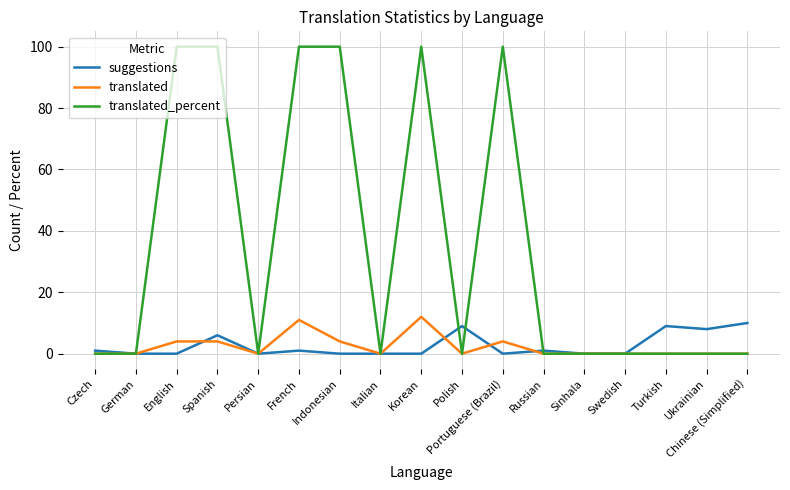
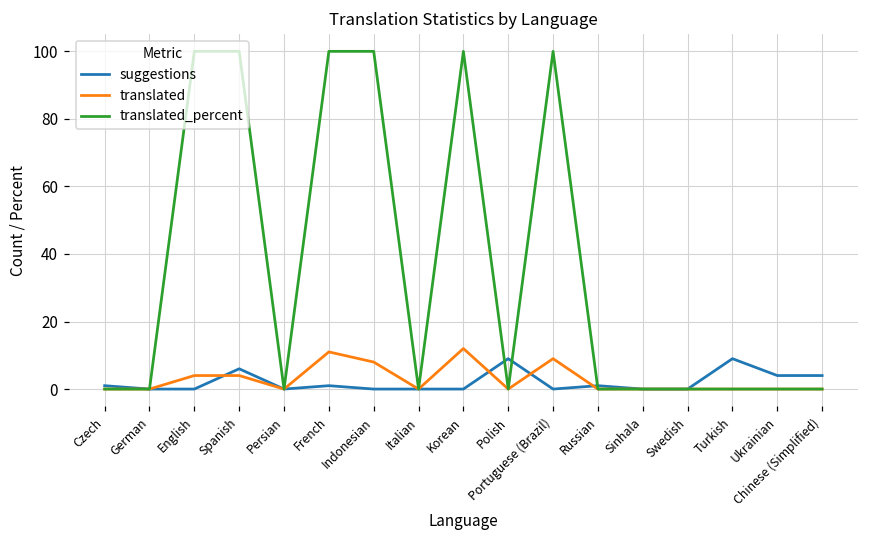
  {
    "suggestions": {
      "Czech": 1,
      "English": 0,
      "Spanish": 6,
      "French": 1,
      "Indonesian": 0,
      "Korean": 0,
      "Polish": 9,
      "Portuguese (Brazil)": 0,
      "Russian": 1,
      "Turkish": 9,
-     "Ukrainian": 8,
-     "Chinese (Simplified)": 10
+     "Ukrainian": 4,
+     "Chinese (Simplified)": 4
    },
    "translated": {
      "English": 4,
      "Spanish": 4,
      "French": 11,
-     "Indonesian": 4,
+     "Indonesian": 8,
      "Korean": 12,
-     "Portuguese (Brazil)": 4
+     "Portuguese (Brazil)": 9
    },
    "translated_percent": {
      "French": 100,
      "Indonesian": 100,
      "Korean": 100,
      "Portuguese (Brazil)": 100
    }
  }
